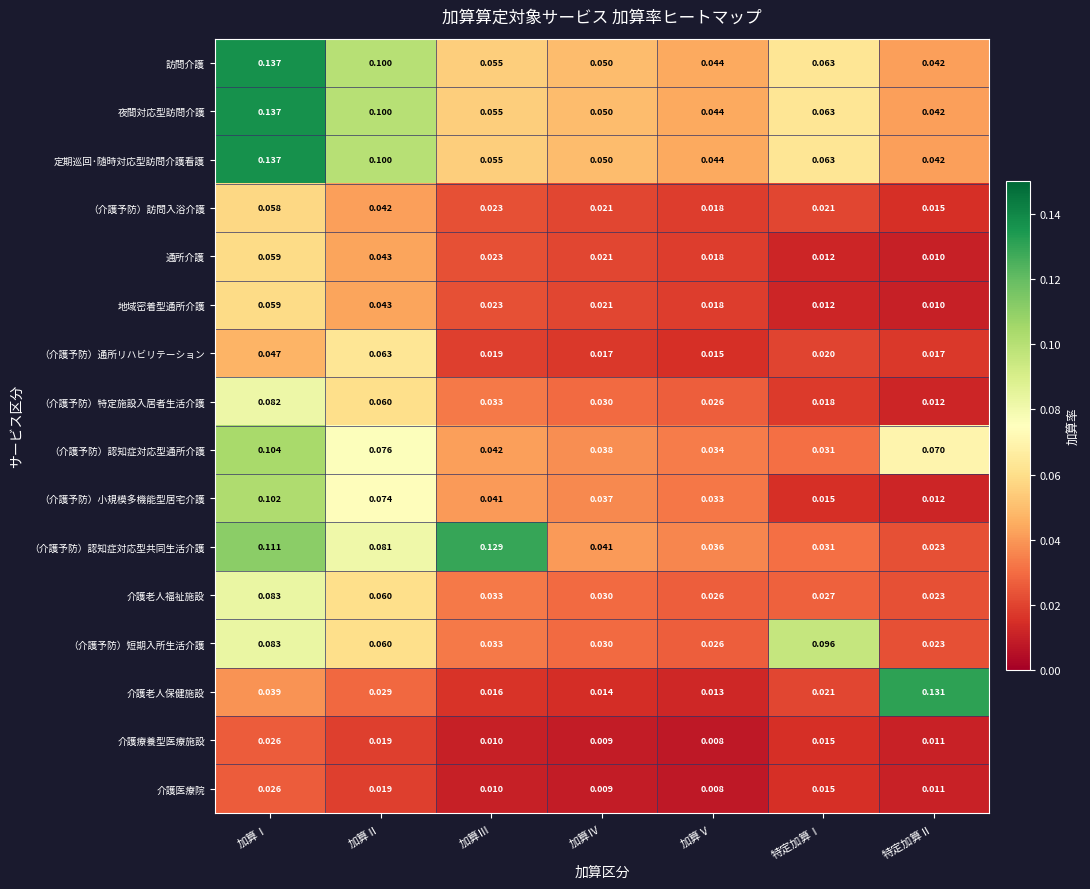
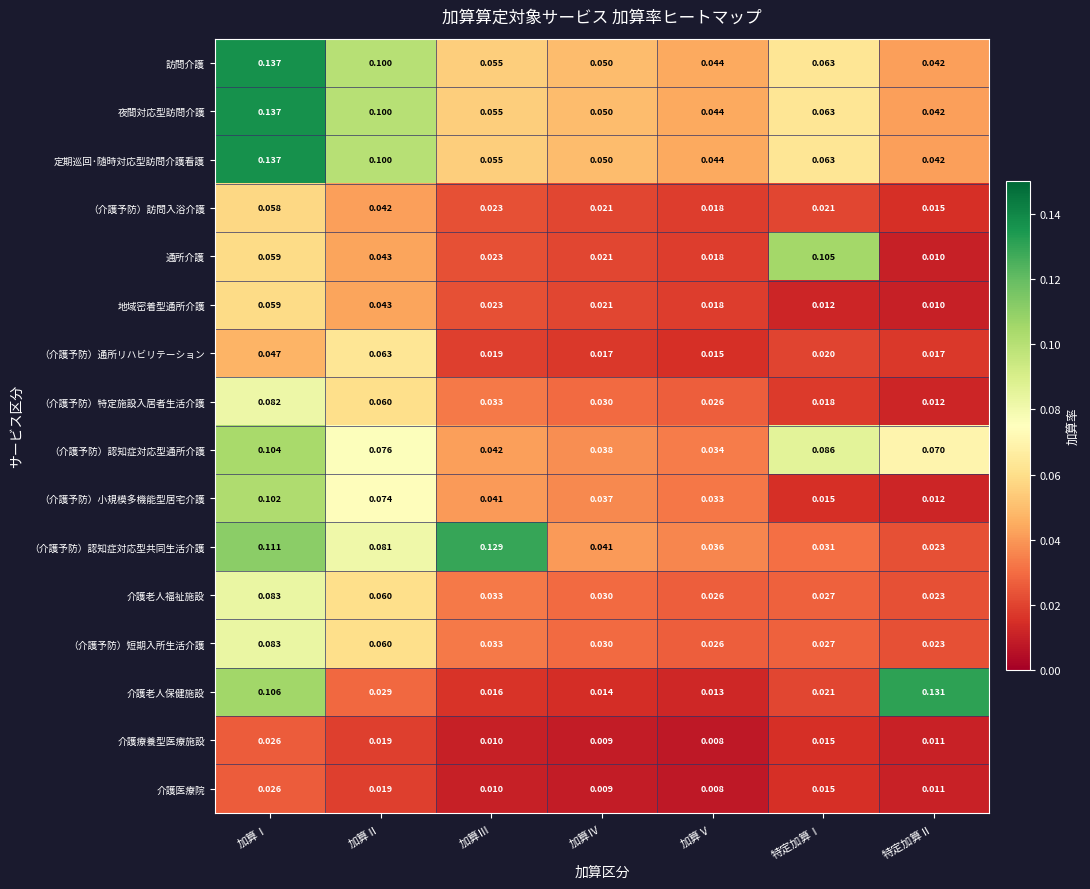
  {
    "訪問介護": {
      "加算Ⅰ": 0.137,
      "加算Ⅱ": 0.100,
      "加算Ⅲ": 0.055,
      "加算Ⅳ": 0.050,
      "加算Ⅴ": 0.044,
      "特定加算Ⅰ": 0.063,
      "特定加算Ⅱ": 0.042
    },
    "夜間対応型訪問介護": {
      "加算Ⅰ": 0.137,
      "加算Ⅱ": 0.100,
      "加算Ⅲ": 0.055,
      "加算Ⅳ": 0.050,
      "加算Ⅴ": 0.044,
      "特定加算Ⅰ": 0.063,
      "特定加算Ⅱ": 0.042
    },
    "定期巡回･随時対応型訪問介護看護": {
      "加算Ⅰ": 0.137,
      "加算Ⅱ": 0.100,
      "加算Ⅲ": 0.055,
      "加算Ⅳ": 0.050,
      "加算Ⅴ": 0.044,
      "特定加算Ⅰ": 0.063,
      "特定加算Ⅱ": 0.042
    },
    "（介護予防）訪問入浴介護": {
      "加算Ⅰ": 0.058,
      "加算Ⅱ": 0.042,
      "加算Ⅲ": 0.023,
      "加算Ⅳ": 0.021,
      "加算Ⅴ": 0.018,
      "特定加算Ⅰ": 0.021,
      "特定加算Ⅱ": 0.015
    },
    "通所介護": {
      "加算Ⅰ": 0.059,
      "加算Ⅱ": 0.043,
      "加算Ⅲ": 0.023,
      "加算Ⅳ": 0.021,
      "加算Ⅴ": 0.018,
-     "特定加算Ⅰ": 0.012,
+     "特定加算Ⅰ": 0.105,
      "特定加算Ⅱ": 0.010
    },
    "地域密着型通所介護": {
      "加算Ⅰ": 0.059,
      "加算Ⅱ": 0.043,
      "加算Ⅲ": 0.023,
      "加算Ⅳ": 0.021,
      "加算Ⅴ": 0.018,
      "特定加算Ⅰ": 0.012,
      "特定加算Ⅱ": 0.010
    },
    "（介護予防）通所リハビリテーション": {
      "加算Ⅰ": 0.047,
      "加算Ⅱ": 0.063,
      "加算Ⅲ": 0.019,
      "加算Ⅳ": 0.017,
      "加算Ⅴ": 0.015,
      "特定加算Ⅰ": 0.020,
      "特定加算Ⅱ": 0.017
    },
    "（介護予防）特定施設入居者生活介護": {
      "加算Ⅰ": 0.082,
      "加算Ⅱ": 0.060,
      "加算Ⅲ": 0.033,
      "加算Ⅳ": 0.030,
      "加算Ⅴ": 0.026,
      "特定加算Ⅰ": 0.018,
      "特定加算Ⅱ": 0.012
    },
    "（介護予防）認知症対応型通所介護": {
      "加算Ⅰ": 0.104,
      "加算Ⅱ": 0.076,
      "加算Ⅲ": 0.042,
      "加算Ⅳ": 0.038,
      "加算Ⅴ": 0.034,
-     "特定加算Ⅰ": 0.031,
+     "特定加算Ⅰ": 0.086,
      "特定加算Ⅱ": 0.070
    },
    "（介護予防）小規模多機能型居宅介護": {
      "加算Ⅰ": 0.102,
      "加算Ⅱ": 0.074,
      "加算Ⅲ": 0.041,
      "加算Ⅳ": 0.037,
      "加算Ⅴ": 0.033,
      "特定加算Ⅰ": 0.015,
      "特定加算Ⅱ": 0.012
    },
    "（介護予防）認知症対応型共同生活介護": {
      "加算Ⅰ": 0.111,
      "加算Ⅱ": 0.081,
      "加算Ⅲ": 0.129,
      "加算Ⅳ": 0.041,
      "加算Ⅴ": 0.036,
      "特定加算Ⅰ": 0.031,
      "特定加算Ⅱ": 0.023
    },
    "介護老人福祉施設": {
      "加算Ⅰ": 0.083,
      "加算Ⅱ": 0.060,
      "加算Ⅲ": 0.033,
      "加算Ⅳ": 0.030,
      "加算Ⅴ": 0.026,
      "特定加算Ⅰ": 0.027,
      "特定加算Ⅱ": 0.023
    },
    "（介護予防）短期入所生活介護": {
      "加算Ⅰ": 0.083,
      "加算Ⅱ": 0.060,
      "加算Ⅲ": 0.033,
      "加算Ⅳ": 0.030,
      "加算Ⅴ": 0.026,
-     "特定加算Ⅰ": 0.096,
+     "特定加算Ⅰ": 0.027,
      "特定加算Ⅱ": 0.023
    },
    "介護老人保健施設": {
-     "加算Ⅰ": 0.039,
+     "加算Ⅰ": 0.106,
      "加算Ⅱ": 0.029,
      "加算Ⅲ": 0.016,
      "加算Ⅳ": 0.014,
      "加算Ⅴ": 0.013,
      "特定加算Ⅰ": 0.021,
      "特定加算Ⅱ": 0.131
    },
    "介護療養型医療施設": {
      "加算Ⅰ": 0.026,
      "加算Ⅱ": 0.019,
      "加算Ⅲ": 0.010,
      "加算Ⅳ": 0.009,
      "加算Ⅴ": 0.008,
      "特定加算Ⅰ": 0.015,
      "特定加算Ⅱ": 0.011
    },
    "介護医療院": {
      "加算Ⅰ": 0.026,
      "加算Ⅱ": 0.019,
      "加算Ⅲ": 0.010,
      "加算Ⅳ": 0.009,
      "加算Ⅴ": 0.008,
      "特定加算Ⅰ": 0.015,
      "特定加算Ⅱ": 0.011
    }
  }
